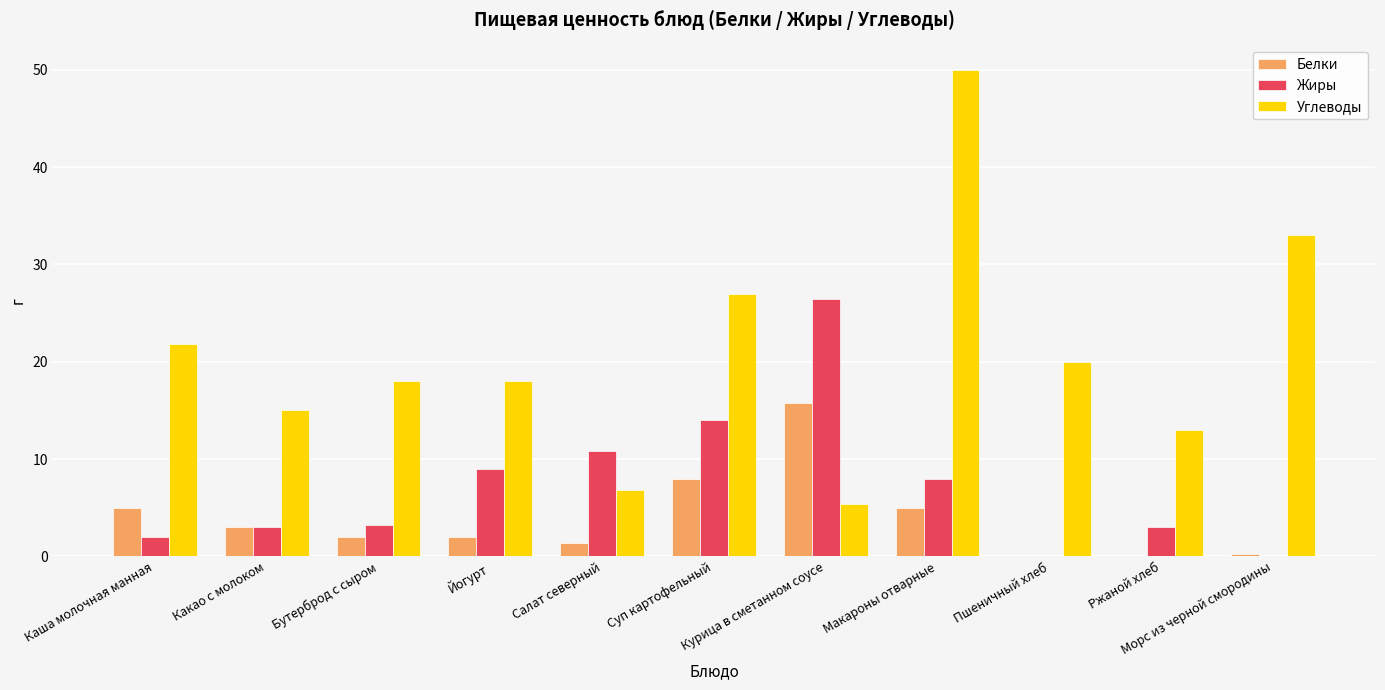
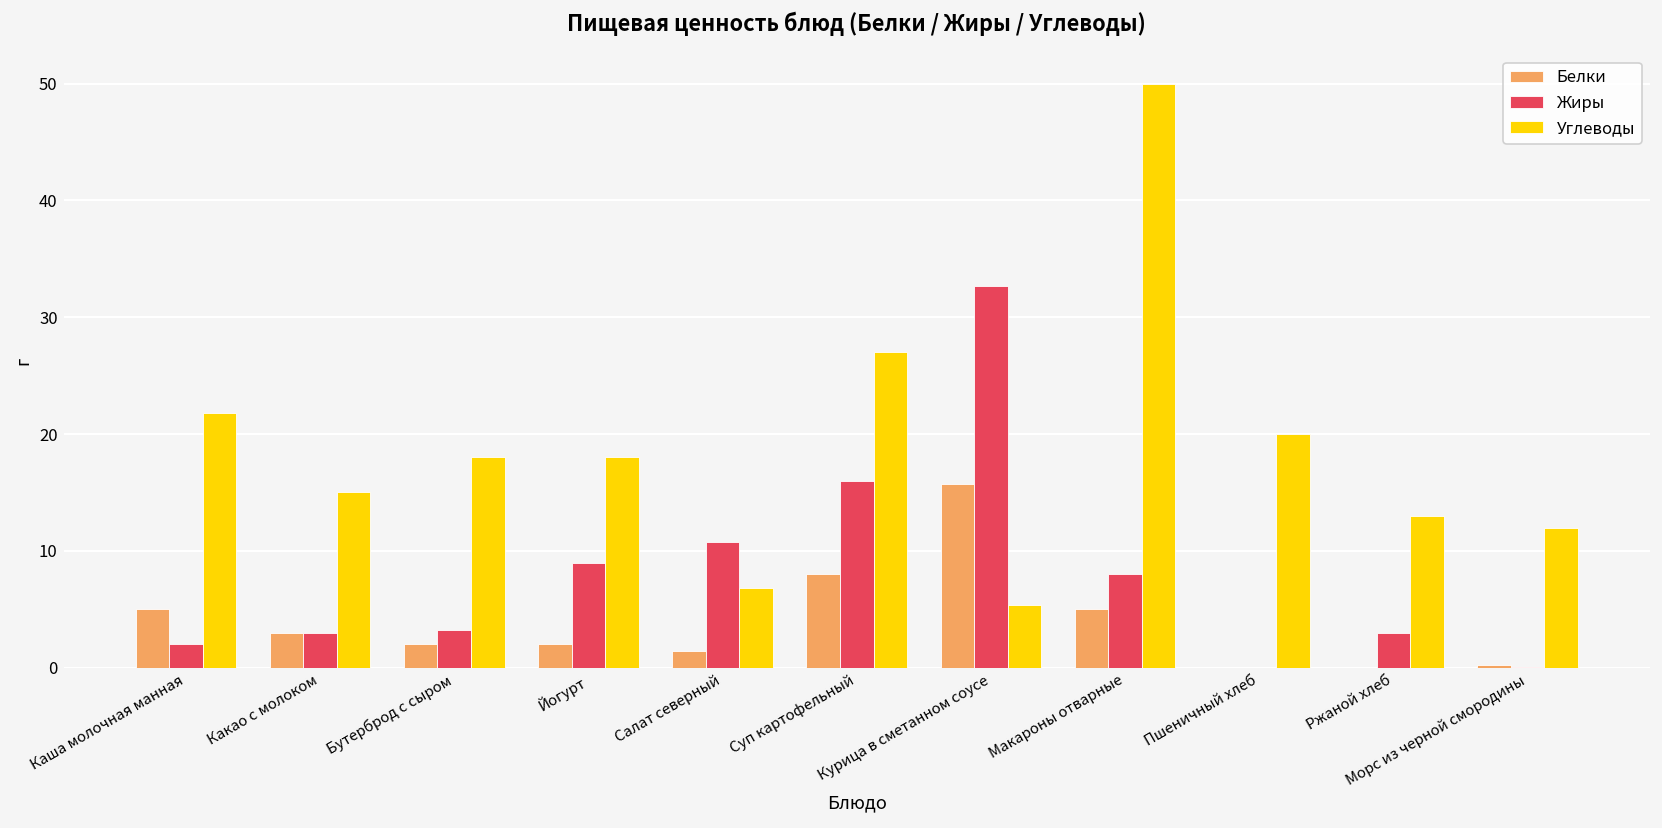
  {
    "Белки": {
      "Каша молочная манная": 5,
      "Какао с молоком": 3,
      "Бутерброд с сыром": 2,
      "Йогурт": 2,
      "Салат северный": 1,
      "Суп картофельный": 8,
      "Курица в сметанном соусе": 16,
      "Макароны отварные": 5,
      "Пшеничный хлеб": 0,
      "Ржаной хлеб": 0
    },
    "Жиры": {
      "Каша молочная манная": 2,
      "Какао с молоком": 3,
      "Бутерброд с сыром": 3,
      "Йогурт": 9,
      "Салат северный": 11,
-     "Суп картофельный": 14,
-     "Курица в сметанном соусе": 26,
+     "Суп картофельный": 16,
+     "Курица в сметанном соусе": 33,
      "Макароны отварные": 8,
      "Пшеничный хлеб": 0,
      "Ржаной хлеб": 3
    },
    "Углеводы": {
      "Каша молочная манная": 22,
      "Какао с молоком": 15,
      "Бутерброд с сыром": 18,
      "Йогурт": 18,
      "Салат северный": 7,
      "Суп картофельный": 27,
      "Курица в сметанном соусе": 5,
      "Макароны отварные": 50,
      "Пшеничный хлеб": 20,
      "Ржаной хлеб": 13,
-     "Морс из черной смородины": 33
+     "Морс из черной смородины": 12
    }
  }
